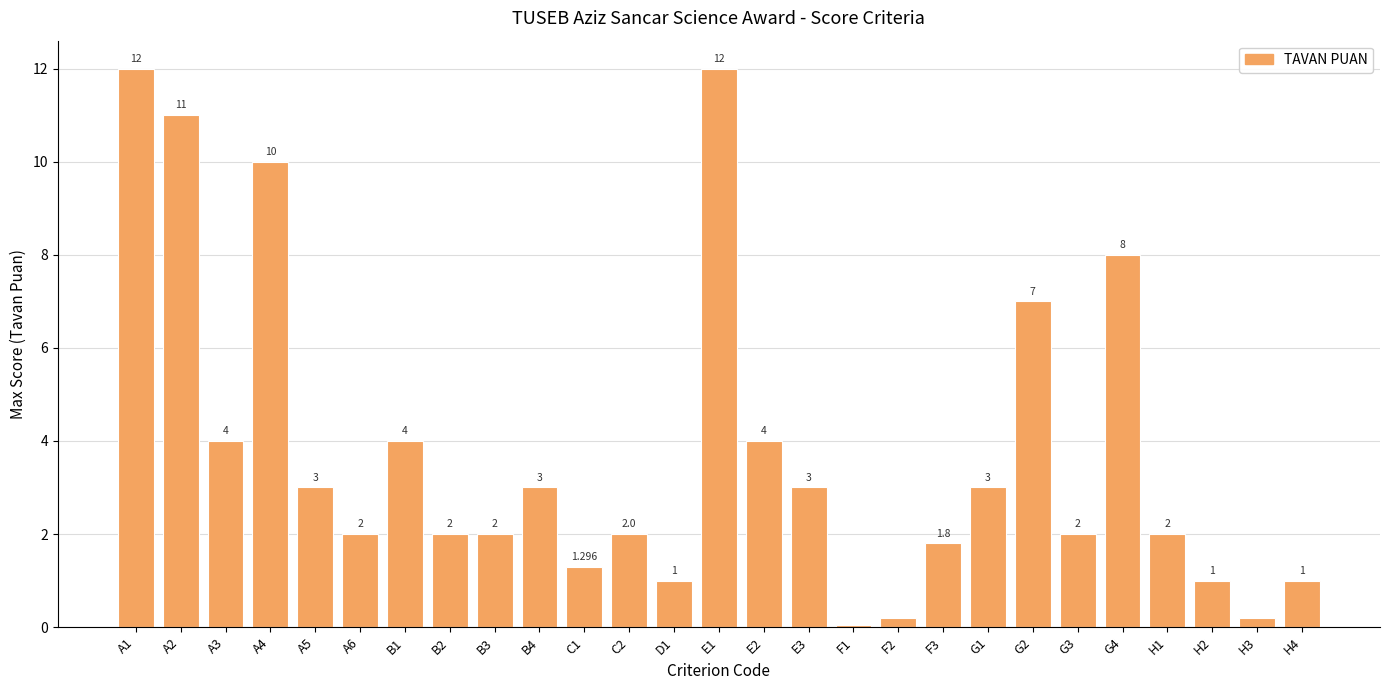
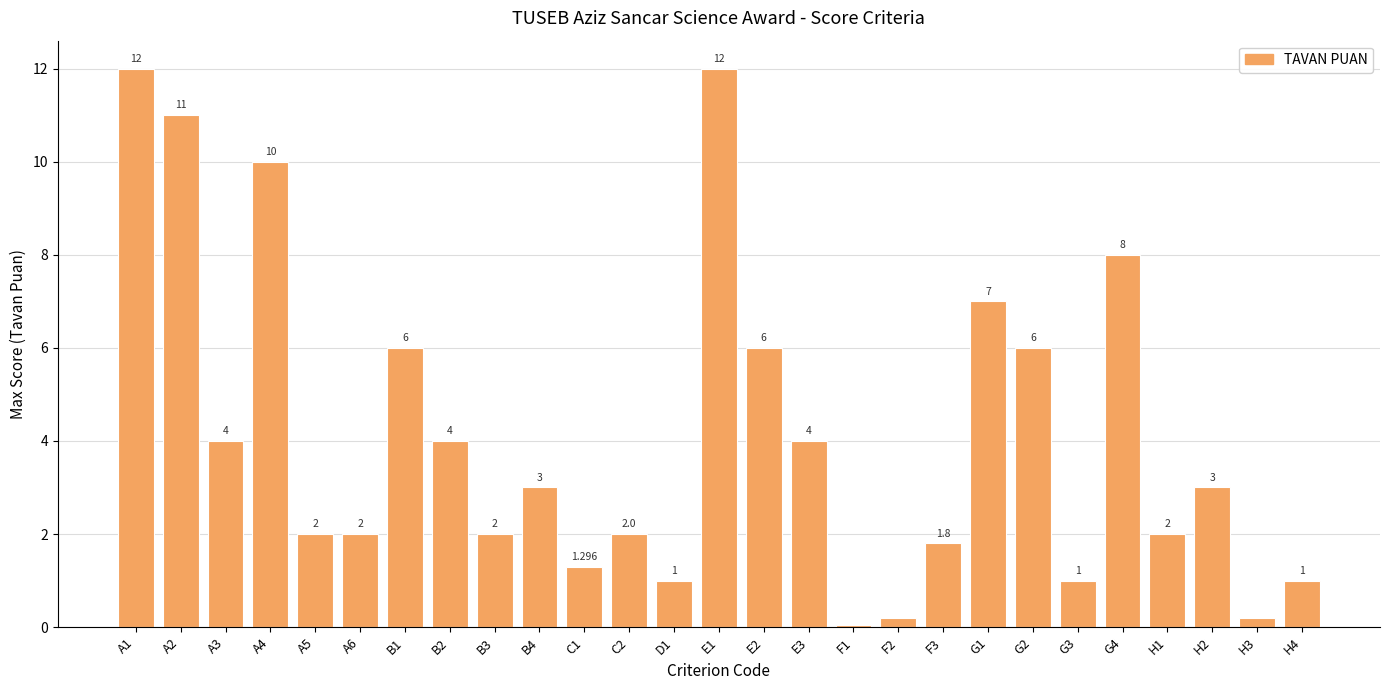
  {
    "A1": 12,
    "A2": 11,
    "A3": 4,
    "A4": 10,
-   "A5": 3,
+   "A5": 2,
    "A6": 2,
-   "B1": 4,
-   "B2": 2,
+   "B1": 6,
+   "B2": 4,
    "B3": 2,
    "B4": 3,
    "C1": 1.296,
    "C2": 2.0,
    "D1": 1,
    "E1": 12,
-   "E2": 4,
-   "E3": 3,
+   "E2": 6,
+   "E3": 4,
    "F3": 1.8,
-   "G1": 3,
-   "G2": 7,
-   "G3": 2,
+   "G1": 7,
+   "G2": 6,
+   "G3": 1,
    "G4": 8,
    "H1": 2,
-   "H2": 1,
+   "H2": 3,
    "H4": 1
  }
